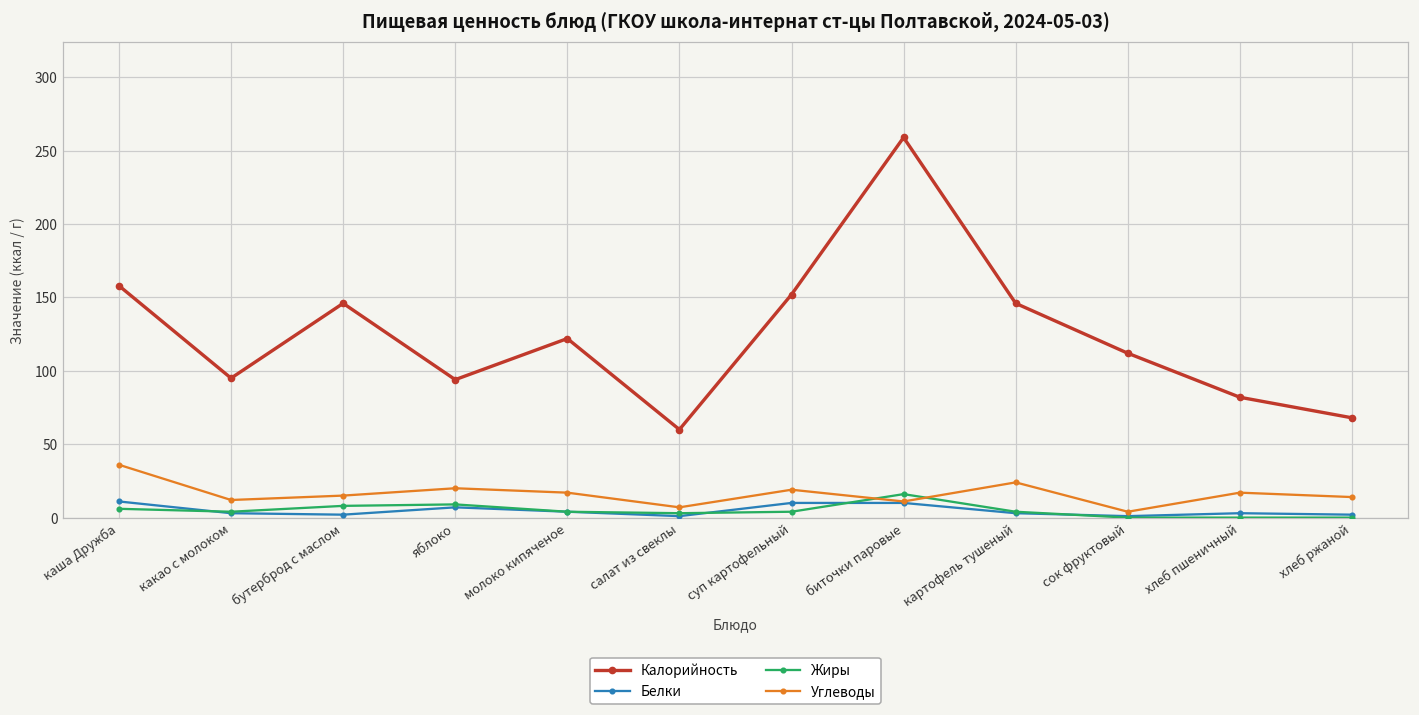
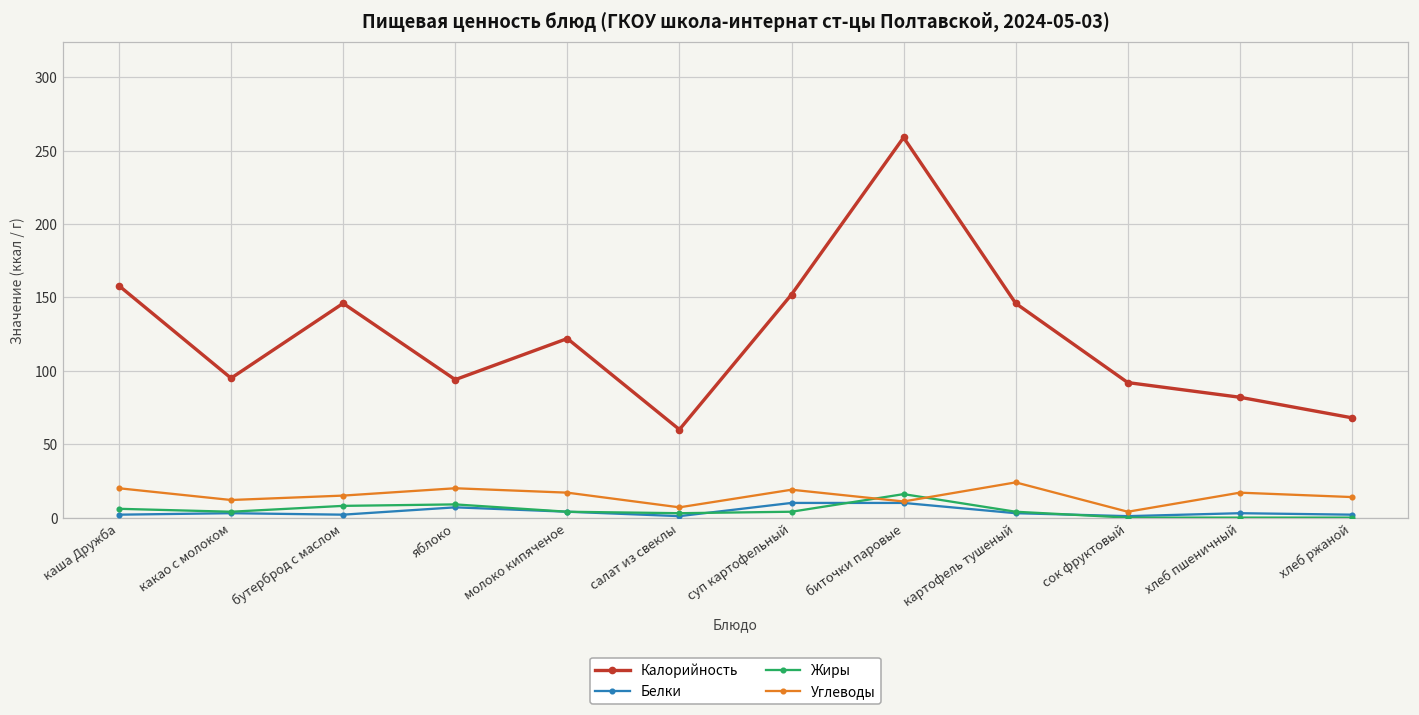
  {
    "Калорийность": {
      "каша Дружба": 158,
      "какао с молоком": 95,
      "бутерброд с маслом": 146,
      "яблоко": 94,
      "молоко кипяченое": 122,
      "салат из свеклы": 60,
      "суп картофельный": 152,
      "биточки паровые": 259,
      "картофель тушеный": 146,
-     "сок фруктовый": 112,
+     "сок фруктовый": 92,
      "хлеб пшеничный": 82,
      "хлеб ржаной": 68
    },
    "Белки": {
-     "каша Дружба": 11,
+     "каша Дружба": 2,
      "бутерброд с маслом": 2,
      "яблоко": 7,
      "салат из свеклы": 1,
      "суп картофельный": 10,
      "хлеб пшеничный": 3,
      "хлеб ржаной": 2
    },
    "Жиры": {
      "каша Дружба": 6,
      "бутерброд с маслом": 8,
      "яблоко": 9,
      "салат из свеклы": 3,
      "суп картофельный": 4,
      "биточки паровые": 16,
      "хлеб пшеничный": 0,
      "хлеб ржаной": 0
    },
    "Углеводы": {
-     "каша Дружба": 36,
+     "каша Дружба": 20,
      "какао с молоком": 12,
      "бутерброд с маслом": 15,
      "яблоко": 20,
      "молоко кипяченое": 17,
      "салат из свеклы": 7,
      "суп картофельный": 19,
      "картофель тушеный": 24,
      "сок фруктовый": 4,
      "хлеб пшеничный": 17,
      "хлеб ржаной": 14
    }
  }
